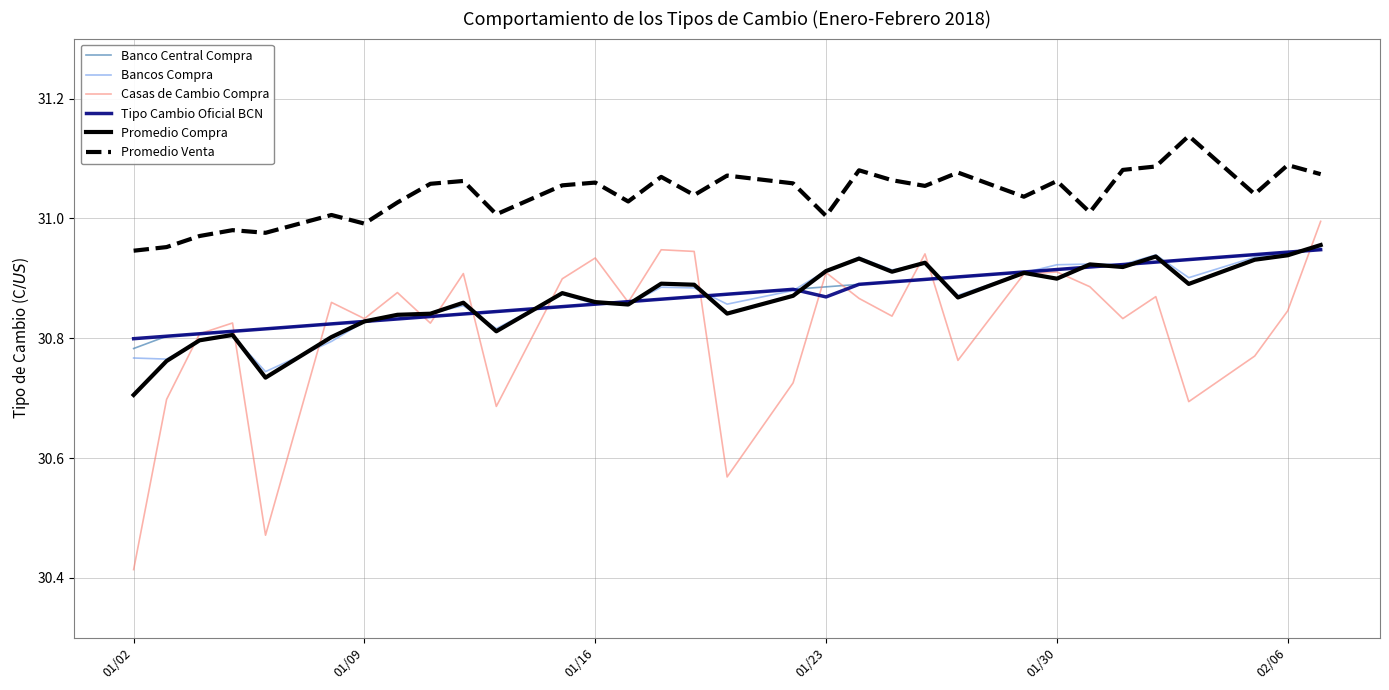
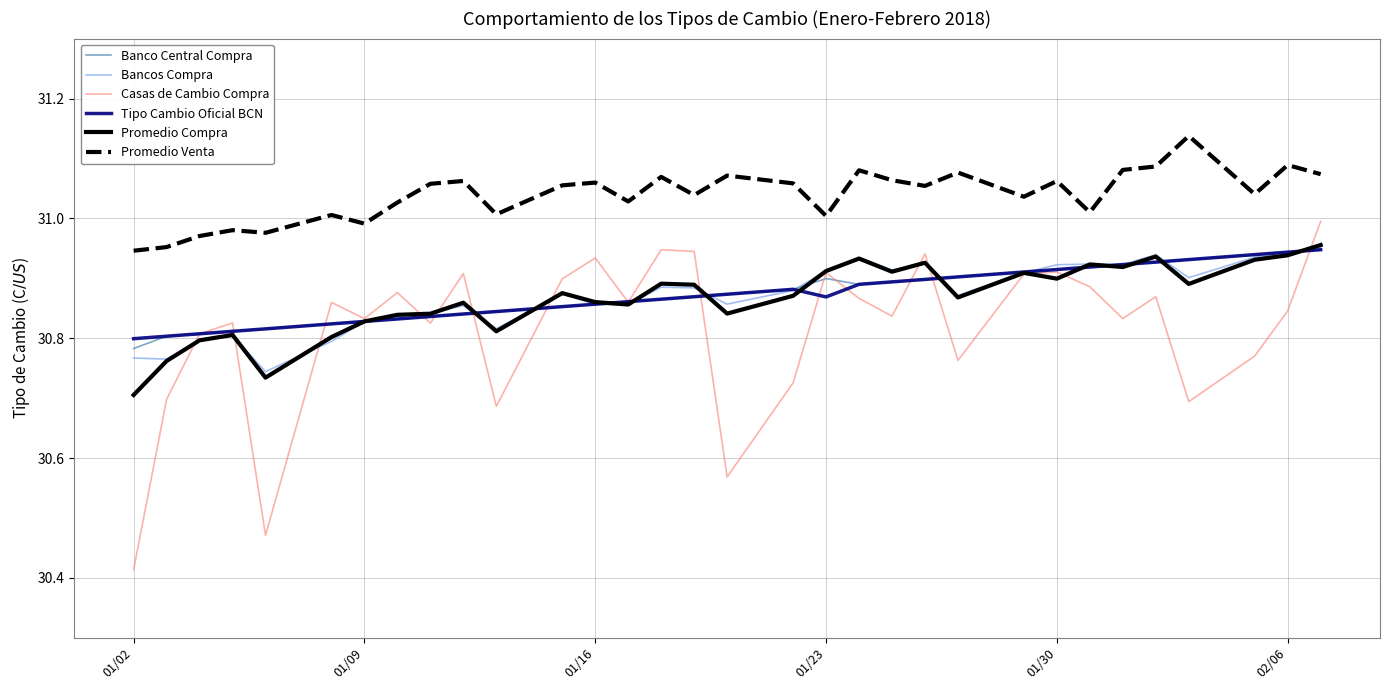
  {
    "Banco Central Compra": {
      "01/02": 30.78,
-     "01/23": 30.89
+     "01/23": 30.90
    },
    "Bancos Compra": {
      "01/02": 30.77,
      "01/30": 30.92
    },
    "Casas de Cambio Compra": {
      "01/02": 30.41,
      "01/09": 30.83,
      "01/16": 30.93,
      "02/06": 30.85
    },
    "Tipo Cambio Oficial BCN": {
      "01/02": 30.80,
      "01/23": 30.87
    }
  }
